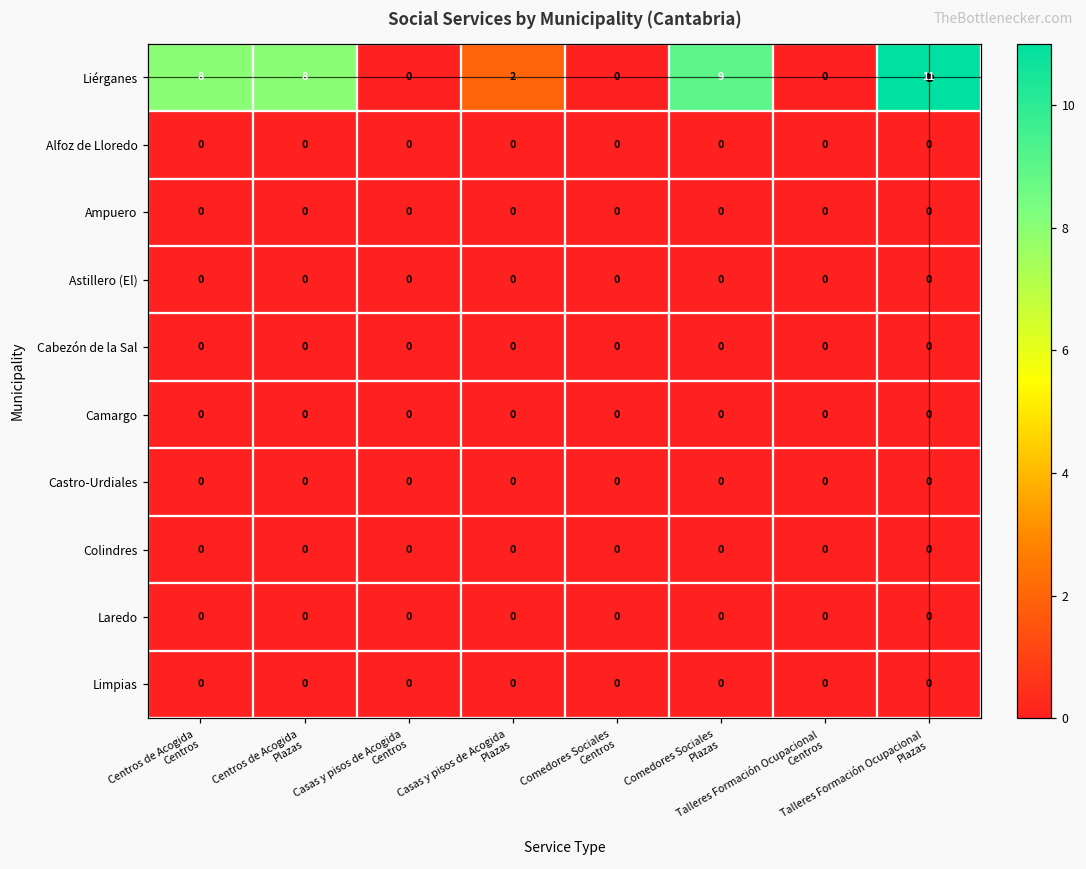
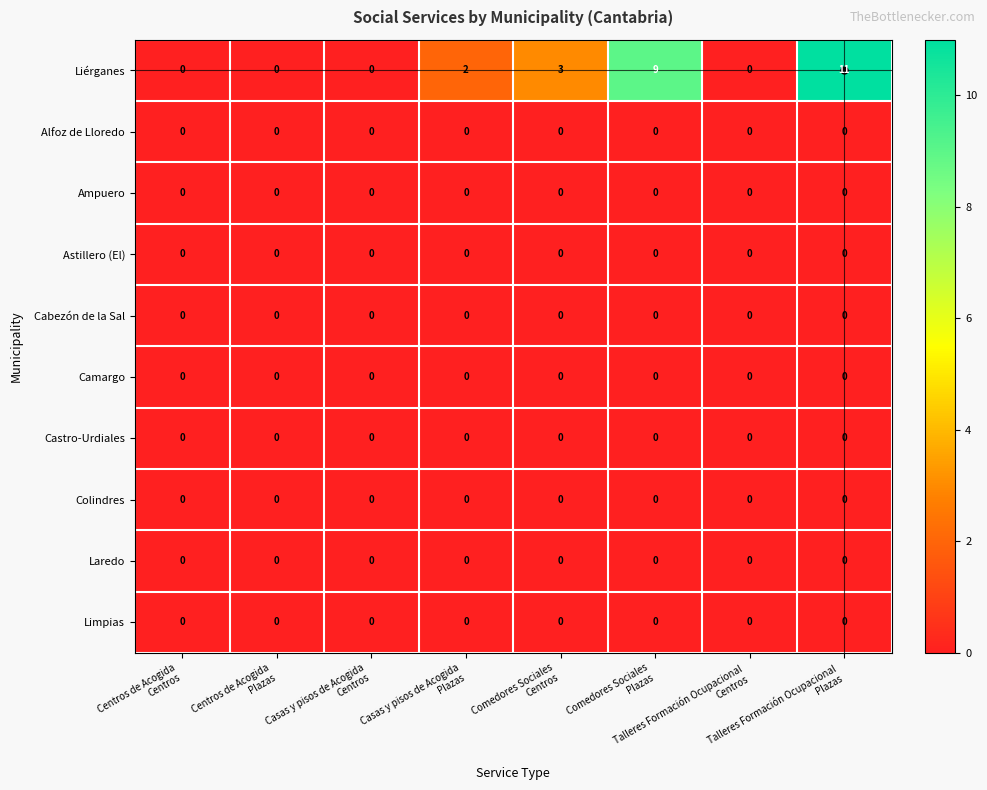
  {
    "Liérganes": {
-     "Centros de Acogida Centros": 8,
-     "Centros de Acogida Plazas": 8,
+     "Centros de Acogida Centros": 0,
+     "Centros de Acogida Plazas": 0,
      "Casas y pisos de Acogida Centros": 0,
      "Casas y pisos de Acogida Plazas": 2,
-     "Comedores Sociales Centros": 0,
+     "Comedores Sociales Centros": 3,
      "Comedores Sociales Plazas": 9,
      "Talleres Formación Ocupacional Centros": 0
    },
    "Alfoz de Lloredo": {
      "Centros de Acogida Centros": 0,
      "Centros de Acogida Plazas": 0,
      "Casas y pisos de Acogida Centros": 0,
      "Casas y pisos de Acogida Plazas": 0,
      "Comedores Sociales Centros": 0,
      "Comedores Sociales Plazas": 0,
      "Talleres Formación Ocupacional Centros": 0,
      "Talleres Formación Ocupacional Plazas": 0
    },
    "Ampuero": {
      "Centros de Acogida Centros": 0,
      "Centros de Acogida Plazas": 0,
      "Casas y pisos de Acogida Centros": 0,
      "Casas y pisos de Acogida Plazas": 0,
      "Comedores Sociales Centros": 0,
      "Comedores Sociales Plazas": 0,
      "Talleres Formación Ocupacional Centros": 0,
      "Talleres Formación Ocupacional Plazas": 0
    },
    "Astillero (El)": {
      "Centros de Acogida Centros": 0,
      "Centros de Acogida Plazas": 0,
      "Casas y pisos de Acogida Centros": 0,
      "Casas y pisos de Acogida Plazas": 0,
      "Comedores Sociales Centros": 0,
      "Comedores Sociales Plazas": 0,
      "Talleres Formación Ocupacional Centros": 0,
      "Talleres Formación Ocupacional Plazas": 0
    },
    "Cabezón de la Sal": {
      "Centros de Acogida Centros": 0,
      "Centros de Acogida Plazas": 0,
      "Casas y pisos de Acogida Centros": 0,
      "Casas y pisos de Acogida Plazas": 0,
      "Comedores Sociales Centros": 0,
      "Comedores Sociales Plazas": 0,
      "Talleres Formación Ocupacional Centros": 0,
      "Talleres Formación Ocupacional Plazas": 0
    },
    "Camargo": {
      "Centros de Acogida Centros": 0,
      "Centros de Acogida Plazas": 0,
      "Casas y pisos de Acogida Centros": 0,
      "Casas y pisos de Acogida Plazas": 0,
      "Comedores Sociales Centros": 0,
      "Comedores Sociales Plazas": 0,
      "Talleres Formación Ocupacional Centros": 0,
      "Talleres Formación Ocupacional Plazas": 0
    },
    "Castro-Urdiales": {
      "Centros de Acogida Centros": 0,
      "Centros de Acogida Plazas": 0,
      "Casas y pisos de Acogida Centros": 0,
      "Casas y pisos de Acogida Plazas": 0,
      "Comedores Sociales Centros": 0,
      "Comedores Sociales Plazas": 0,
      "Talleres Formación Ocupacional Centros": 0,
      "Talleres Formación Ocupacional Plazas": 0
    },
    "Colindres": {
      "Centros de Acogida Centros": 0,
      "Centros de Acogida Plazas": 0,
      "Casas y pisos de Acogida Centros": 0,
      "Casas y pisos de Acogida Plazas": 0,
      "Comedores Sociales Centros": 0,
      "Comedores Sociales Plazas": 0,
      "Talleres Formación Ocupacional Centros": 0,
      "Talleres Formación Ocupacional Plazas": 0
    },
    "Laredo": {
      "Centros de Acogida Centros": 0,
      "Centros de Acogida Plazas": 0,
      "Casas y pisos de Acogida Centros": 0,
      "Casas y pisos de Acogida Plazas": 0,
      "Comedores Sociales Centros": 0,
      "Comedores Sociales Plazas": 0,
      "Talleres Formación Ocupacional Centros": 0,
      "Talleres Formación Ocupacional Plazas": 0
    },
    "Limpias": {
      "Centros de Acogida Centros": 0,
      "Centros de Acogida Plazas": 0,
      "Casas y pisos de Acogida Centros": 0,
      "Casas y pisos de Acogida Plazas": 0,
      "Comedores Sociales Centros": 0,
      "Comedores Sociales Plazas": 0,
      "Talleres Formación Ocupacional Centros": 0,
      "Talleres Formación Ocupacional Plazas": 0
    }
  }
